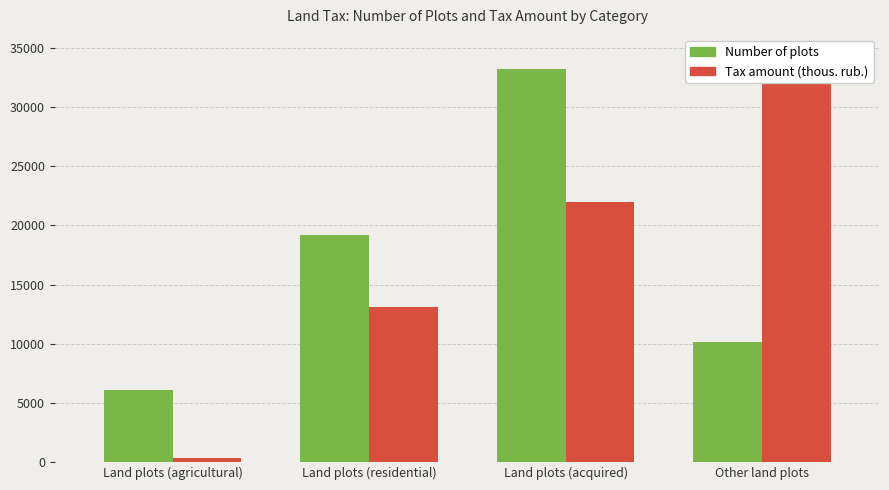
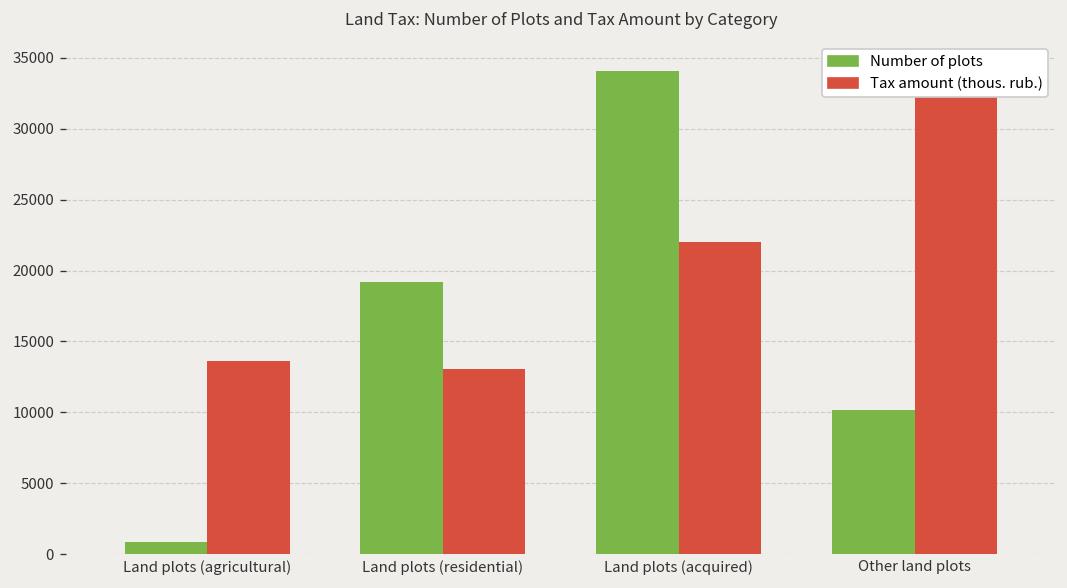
  {
    "Number of plots": {
-     "Land plots (agricultural)": 6100,
+     "Land plots (agricultural)": 800,
      "Land plots (residential)": 19200,
-     "Land plots (acquired)": 33300,
+     "Land plots (acquired)": 34100,
      "Other land plots": 10200
    },
    "Tax amount (thous. rub.)": {
-     "Land plots (agricultural)": 300,
+     "Land plots (agricultural)": 13600,
      "Land plots (residential)": 13100,
      "Land plots (acquired)": 22000
    }
  }
